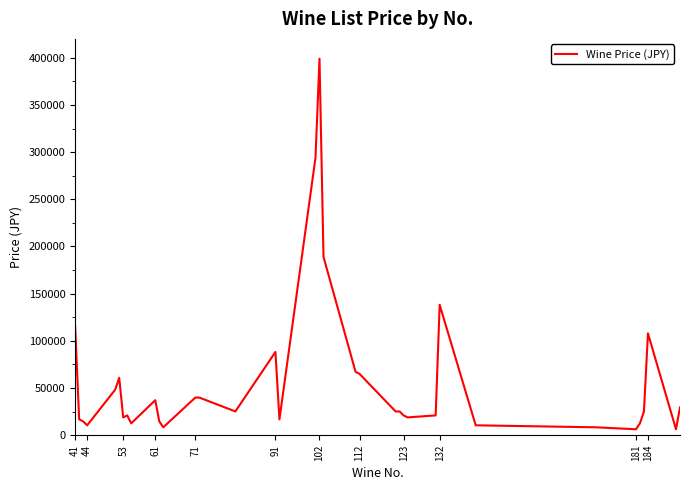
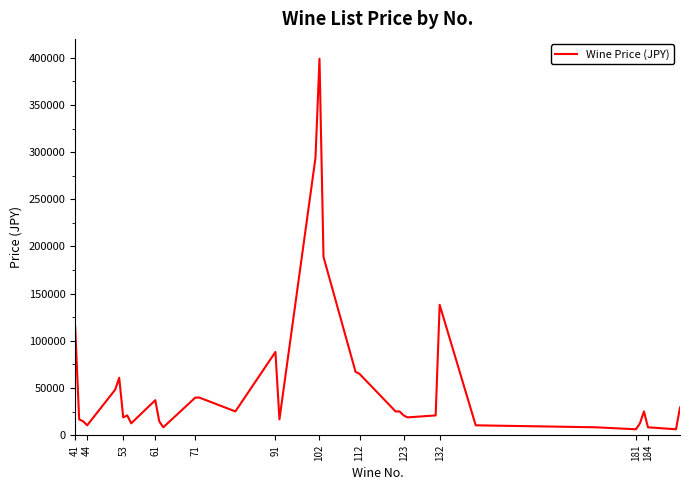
  {
    "41": 120000,
    "44": 10000,
    "53": 20000,
    "61": 40000,
    "71": 40000,
    "91": 90000,
    "102": 400000,
    "112": 60000,
    "123": 20000,
    "132": 140000,
    "181": 10000,
-   "184": 110000
+   "184": 10000
  }
